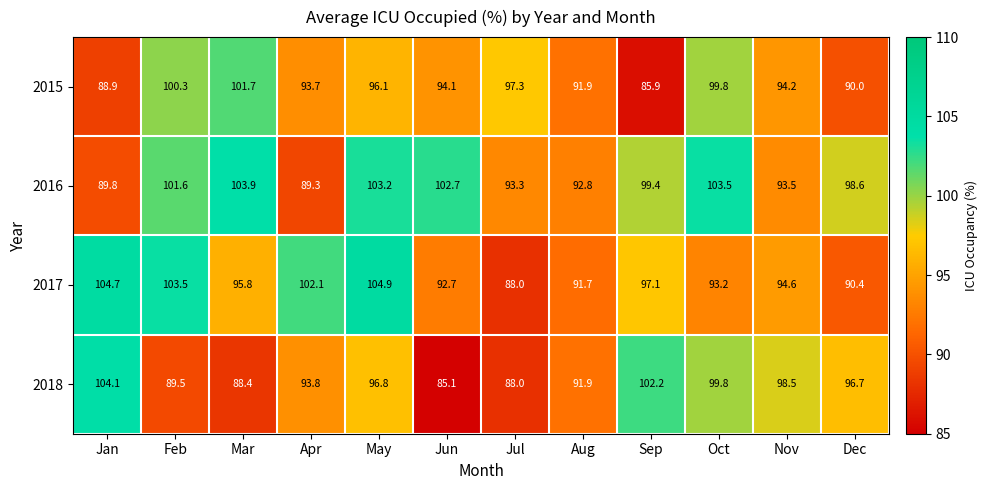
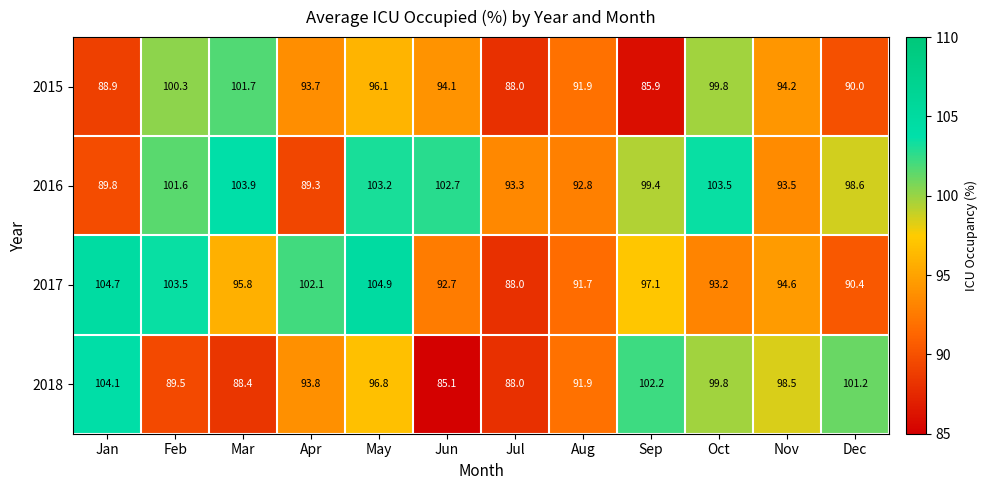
  {
    "2015": {
      "Jan": 88.9,
      "Feb": 100.3,
      "Mar": 101.7,
      "Apr": 93.7,
      "May": 96.1,
      "Jun": 94.1,
-     "Jul": 97.3,
+     "Jul": 88.0,
      "Aug": 91.9,
      "Sep": 85.9,
      "Oct": 99.8,
      "Nov": 94.2,
      "Dec": 90.0
    },
    "2016": {
      "Jan": 89.8,
      "Feb": 101.6,
      "Mar": 103.9,
      "Apr": 89.3,
      "May": 103.2,
      "Jun": 102.7,
      "Jul": 93.3,
      "Aug": 92.8,
      "Sep": 99.4,
      "Oct": 103.5,
      "Nov": 93.5,
      "Dec": 98.6
    },
    "2017": {
      "Jan": 104.7,
      "Feb": 103.5,
      "Mar": 95.8,
      "Apr": 102.1,
      "May": 104.9,
      "Jun": 92.7,
      "Jul": 88.0,
      "Aug": 91.7,
      "Sep": 97.1,
      "Oct": 93.2,
      "Nov": 94.6,
      "Dec": 90.4
    },
    "2018": {
      "Jan": 104.1,
      "Feb": 89.5,
      "Mar": 88.4,
      "Apr": 93.8,
      "May": 96.8,
      "Jun": 85.1,
      "Jul": 88.0,
      "Aug": 91.9,
      "Sep": 102.2,
      "Oct": 99.8,
      "Nov": 98.5,
-     "Dec": 96.7
+     "Dec": 101.2
    }
  }
